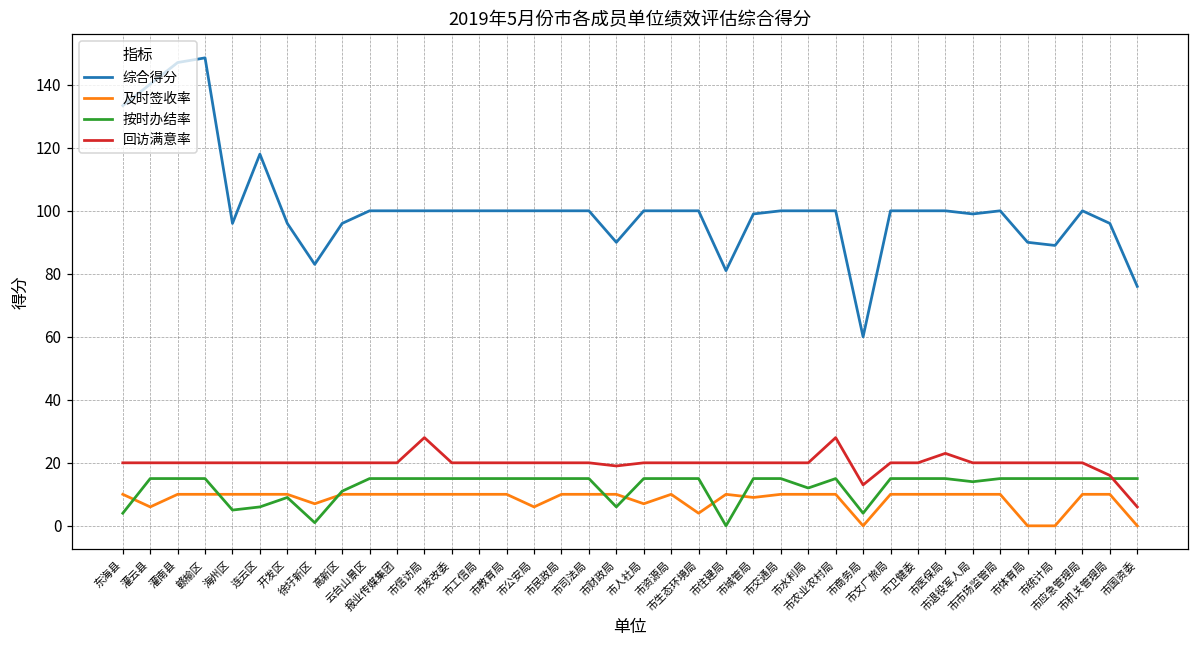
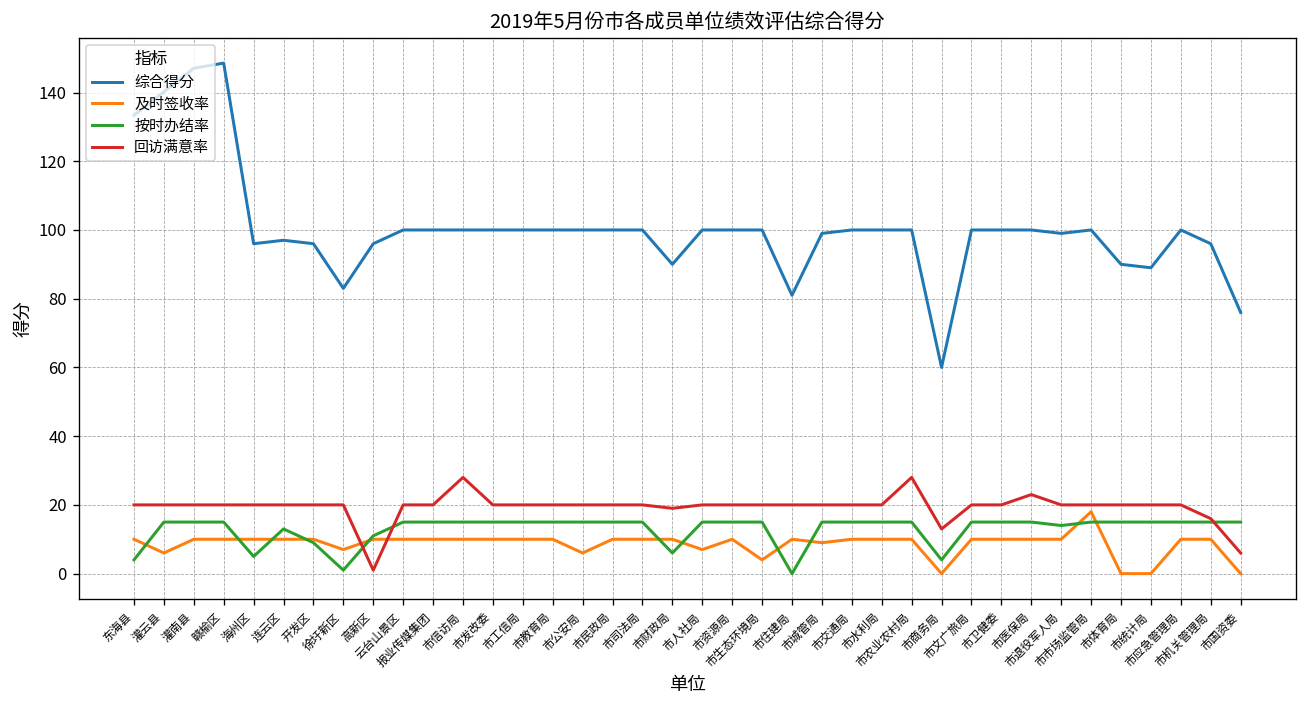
  {
    "综合得分": {
      "赣榆区": 149,
      "海州区": 96,
-     "连云区": 118,
+     "连云区": 97,
      "开发区": 96,
      "徐圩新区": 83,
      "高新区": 96,
      "云台山景区": 100,
      "报业传媒集团": 100,
      "市信访局": 100,
      "市发改委": 100,
      "市工信局": 100,
      "市教育局": 100,
      "市公安局": 100,
      "市民政局": 100,
      "市司法局": 100,
      "市财政局": 90,
      "市人社局": 100,
      "市资源局": 100,
      "市生态环境局": 100,
      "市住建局": 81,
      "市城管局": 99,
      "市交通局": 100,
      "市水利局": 100,
      "市农业农村局": 100,
      "市商务局": 60,
      "市文广旅局": 100,
      "市卫健委": 100,
      "市医保局": 100,
      "市退役军人局": 99,
      "市市场监管局": 100,
      "市体育局": 90,
      "市统计局": 89,
      "市应急管理局": 100,
      "市机关管理局": 96,
      "市国资委": 76
    },
    "及时签收率": {
      "东海县": 10,
      "灌云县": 6,
      "灌南县": 10,
      "赣榆区": 10,
      "海州区": 10,
      "连云区": 10,
      "开发区": 10,
      "徐圩新区": 7,
      "高新区": 10,
      "云台山景区": 10,
      "报业传媒集团": 10,
      "市信访局": 10,
      "市发改委": 10,
      "市工信局": 10,
      "市教育局": 10,
      "市公安局": 6,
      "市民政局": 10,
      "市司法局": 10,
      "市财政局": 10,
      "市人社局": 7,
      "市资源局": 10,
      "市生态环境局": 4,
      "市住建局": 10,
      "市城管局": 9,
      "市交通局": 10,
      "市水利局": 10,
      "市农业农村局": 10,
      "市商务局": 0,
      "市文广旅局": 10,
      "市卫健委": 10,
      "市医保局": 10,
      "市退役军人局": 10,
-     "市市场监管局": 10,
+     "市市场监管局": 18,
      "市体育局": 0,
      "市统计局": 0,
      "市应急管理局": 10,
      "市机关管理局": 10,
      "市国资委": 0
    },
    "按时办结率": {
      "东海县": 4,
      "灌云县": 15,
      "灌南县": 15,
      "赣榆区": 15,
      "海州区": 5,
-     "连云区": 6,
+     "连云区": 13,
      "开发区": 9,
      "徐圩新区": 1,
      "高新区": 11,
      "云台山景区": 15,
      "报业传媒集团": 15,
      "市信访局": 15,
      "市发改委": 15,
      "市工信局": 15,
      "市教育局": 15,
      "市公安局": 15,
      "市民政局": 15,
      "市司法局": 15,
      "市财政局": 6,
      "市人社局": 15,
      "市资源局": 15,
      "市生态环境局": 15,
      "市住建局": 0,
      "市城管局": 15,
      "市交通局": 15,
-     "市水利局": 12,
+     "市水利局": 15,
      "市农业农村局": 15,
      "市商务局": 4,
      "市文广旅局": 15,
      "市卫健委": 15,
      "市医保局": 15,
      "市退役军人局": 14,
      "市市场监管局": 15,
      "市体育局": 15,
      "市统计局": 15,
      "市应急管理局": 15,
      "市机关管理局": 15,
      "市国资委": 15
    },
    "回访满意率": {
      "东海县": 20,
      "灌云县": 20,
      "灌南县": 20,
      "赣榆区": 20,
      "海州区": 20,
      "连云区": 20,
      "开发区": 20,
      "徐圩新区": 20,
-     "高新区": 20,
+     "高新区": 1,
      "云台山景区": 20,
      "报业传媒集团": 20,
      "市信访局": 28,
      "市发改委": 20,
      "市工信局": 20,
      "市教育局": 20,
      "市公安局": 20,
      "市民政局": 20,
      "市司法局": 20,
      "市财政局": 19,
      "市人社局": 20,
      "市资源局": 20,
      "市生态环境局": 20,
      "市住建局": 20,
      "市城管局": 20,
      "市交通局": 20,
      "市水利局": 20,
      "市农业农村局": 28,
      "市商务局": 13,
      "市文广旅局": 20,
      "市卫健委": 20,
      "市医保局": 23,
      "市退役军人局": 20,
      "市市场监管局": 20,
      "市体育局": 20,
      "市统计局": 20,
      "市应急管理局": 20,
      "市机关管理局": 16,
      "市国资委": 6
    }
  }
